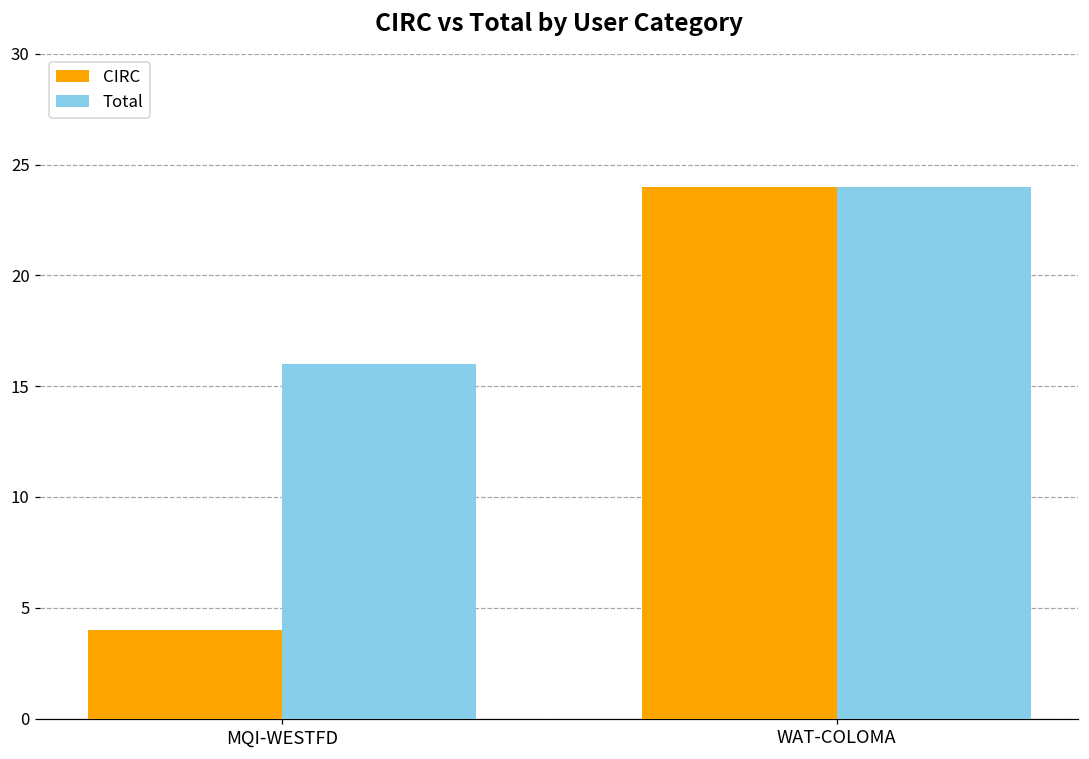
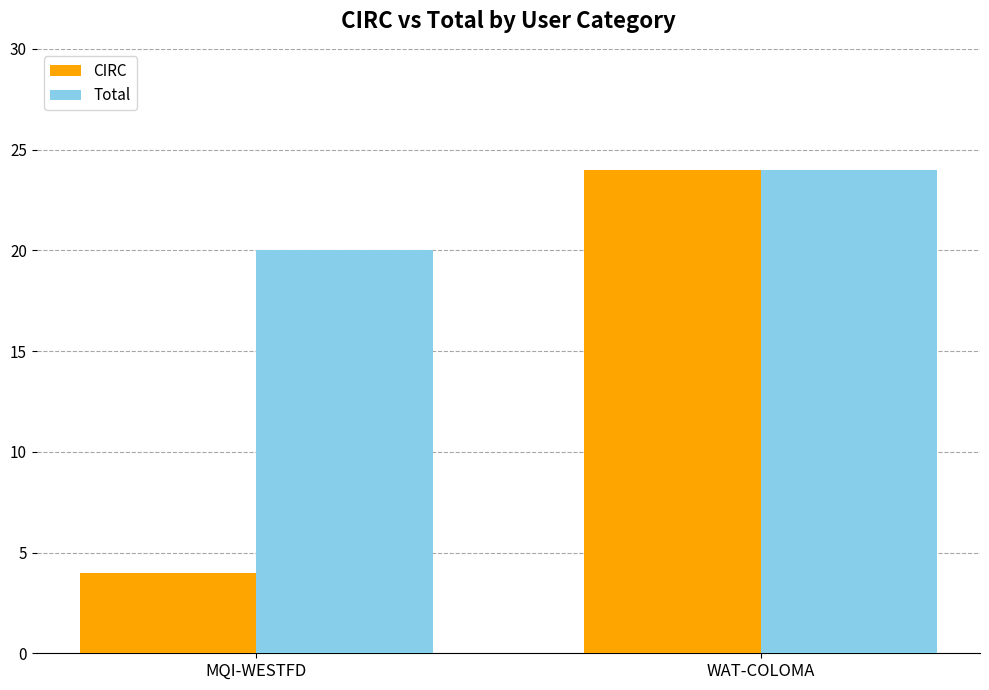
  {
    "CIRC": {
      "MQI-WESTFD": 4,
      "WAT-COLOMA": 24
    },
    "Total": {
-     "MQI-WESTFD": 16,
+     "MQI-WESTFD": 20,
      "WAT-COLOMA": 24
    }
  }
